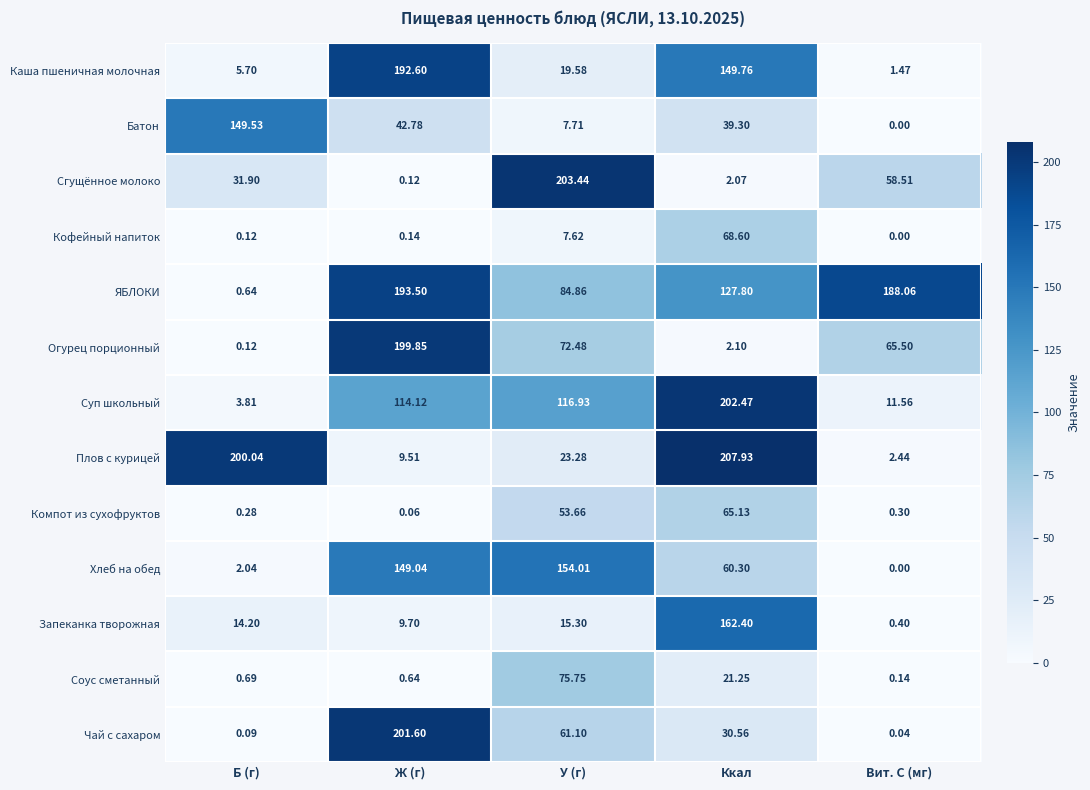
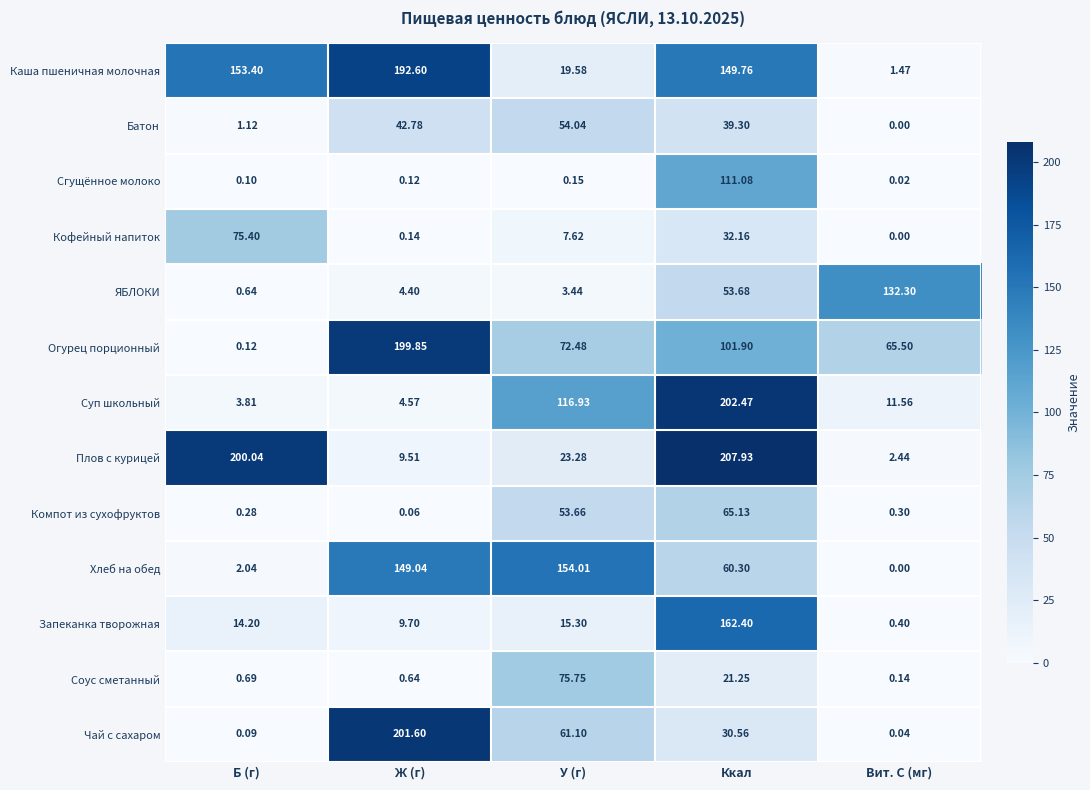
  {
    "Каша пшеничная молочная": {
-     "Б (г)": 5.70,
+     "Б (г)": 153.40,
      "Ж (г)": 192.60,
      "У (г)": 19.58,
      "Ккал": 149.76,
      "Вит. С (мг)": 1.47
    },
    "Батон": {
-     "Б (г)": 149.53,
+     "Б (г)": 1.12,
      "Ж (г)": 42.78,
-     "У (г)": 7.71,
+     "У (г)": 54.04,
      "Ккал": 39.30,
      "Вит. С (мг)": 0.00
    },
    "Сгущённое молоко": {
-     "Б (г)": 31.90,
+     "Б (г)": 0.10,
      "Ж (г)": 0.12,
-     "У (г)": 203.44,
-     "Ккал": 2.07,
-     "Вит. С (мг)": 58.51
+     "У (г)": 0.15,
+     "Ккал": 111.08,
+     "Вит. С (мг)": 0.02
    },
    "Кофейный напиток": {
-     "Б (г)": 0.12,
+     "Б (г)": 75.40,
      "Ж (г)": 0.14,
      "У (г)": 7.62,
-     "Ккал": 68.60,
+     "Ккал": 32.16,
      "Вит. С (мг)": 0.00
    },
    "ЯБЛОКИ": {
      "Б (г)": 0.64,
-     "Ж (г)": 193.50,
-     "У (г)": 84.86,
-     "Ккал": 127.80,
-     "Вит. С (мг)": 188.06
+     "Ж (г)": 4.40,
+     "У (г)": 3.44,
+     "Ккал": 53.68,
+     "Вит. С (мг)": 132.30
    },
    "Огурец порционный": {
      "Б (г)": 0.12,
      "Ж (г)": 199.85,
      "У (г)": 72.48,
-     "Ккал": 2.10,
+     "Ккал": 101.90,
      "Вит. С (мг)": 65.50
    },
    "Суп школьный": {
      "Б (г)": 3.81,
-     "Ж (г)": 114.12,
+     "Ж (г)": 4.57,
      "У (г)": 116.93,
      "Ккал": 202.47,
      "Вит. С (мг)": 11.56
    },
    "Плов с курицей": {
      "Б (г)": 200.04,
      "Ж (г)": 9.51,
      "У (г)": 23.28,
      "Ккал": 207.93,
      "Вит. С (мг)": 2.44
    },
    "Компот из сухофруктов": {
      "Б (г)": 0.28,
      "Ж (г)": 0.06,
      "У (г)": 53.66,
      "Ккал": 65.13,
      "Вит. С (мг)": 0.30
    },
    "Хлеб на обед": {
      "Б (г)": 2.04,
      "Ж (г)": 149.04,
      "У (г)": 154.01,
      "Ккал": 60.30,
      "Вит. С (мг)": 0.00
    },
    "Запеканка творожная": {
      "Б (г)": 14.20,
      "Ж (г)": 9.70,
      "У (г)": 15.30,
      "Ккал": 162.40,
      "Вит. С (мг)": 0.40
    },
    "Соус сметанный": {
      "Б (г)": 0.69,
      "Ж (г)": 0.64,
      "У (г)": 75.75,
      "Ккал": 21.25,
      "Вит. С (мг)": 0.14
    },
    "Чай с сахаром": {
      "Б (г)": 0.09,
      "Ж (г)": 201.60,
      "У (г)": 61.10,
      "Ккал": 30.56,
      "Вит. С (мг)": 0.04
    }
  }
